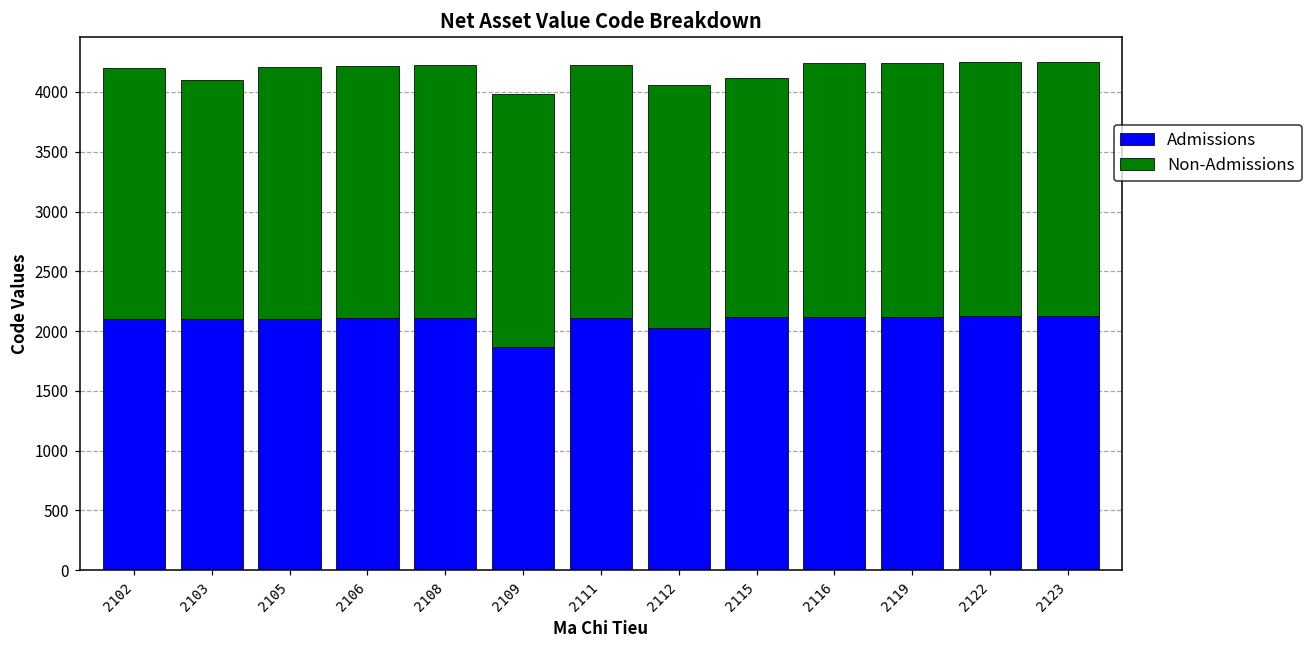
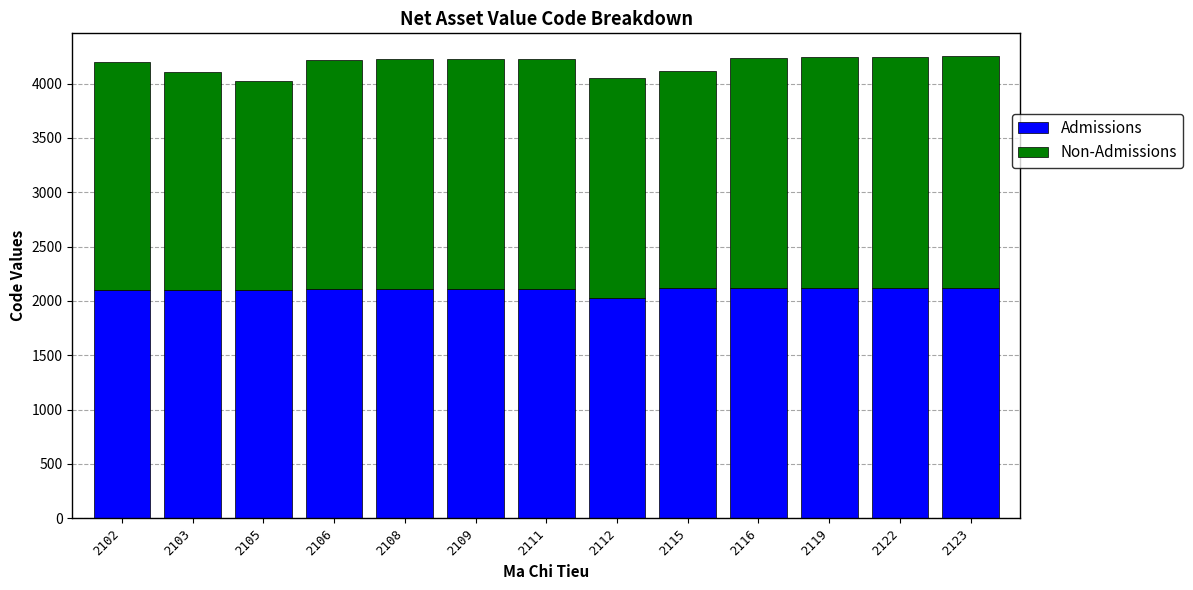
  {
    "Admissions": {
      "2102": 2100,
      "2103": 2100,
      "2105": 2110,
      "2106": 2110,
      "2108": 2110,
-     "2109": 1870,
+     "2109": 2110,
      "2111": 2110,
      "2112": 2020,
      "2115": 2120,
      "2116": 2120,
      "2119": 2120,
      "2122": 2120,
      "2123": 2120
    },
    "Non-Admissions": {
      "2102": 2100,
      "2103": 2000,
-     "2105": 2110,
+     "2105": 1920,
      "2106": 2110,
      "2108": 2110,
      "2109": 2120,
      "2111": 2120,
      "2112": 2030,
      "2115": 2000,
      "2116": 2120,
      "2119": 2130,
      "2122": 2130,
      "2123": 2130
    }
  }
